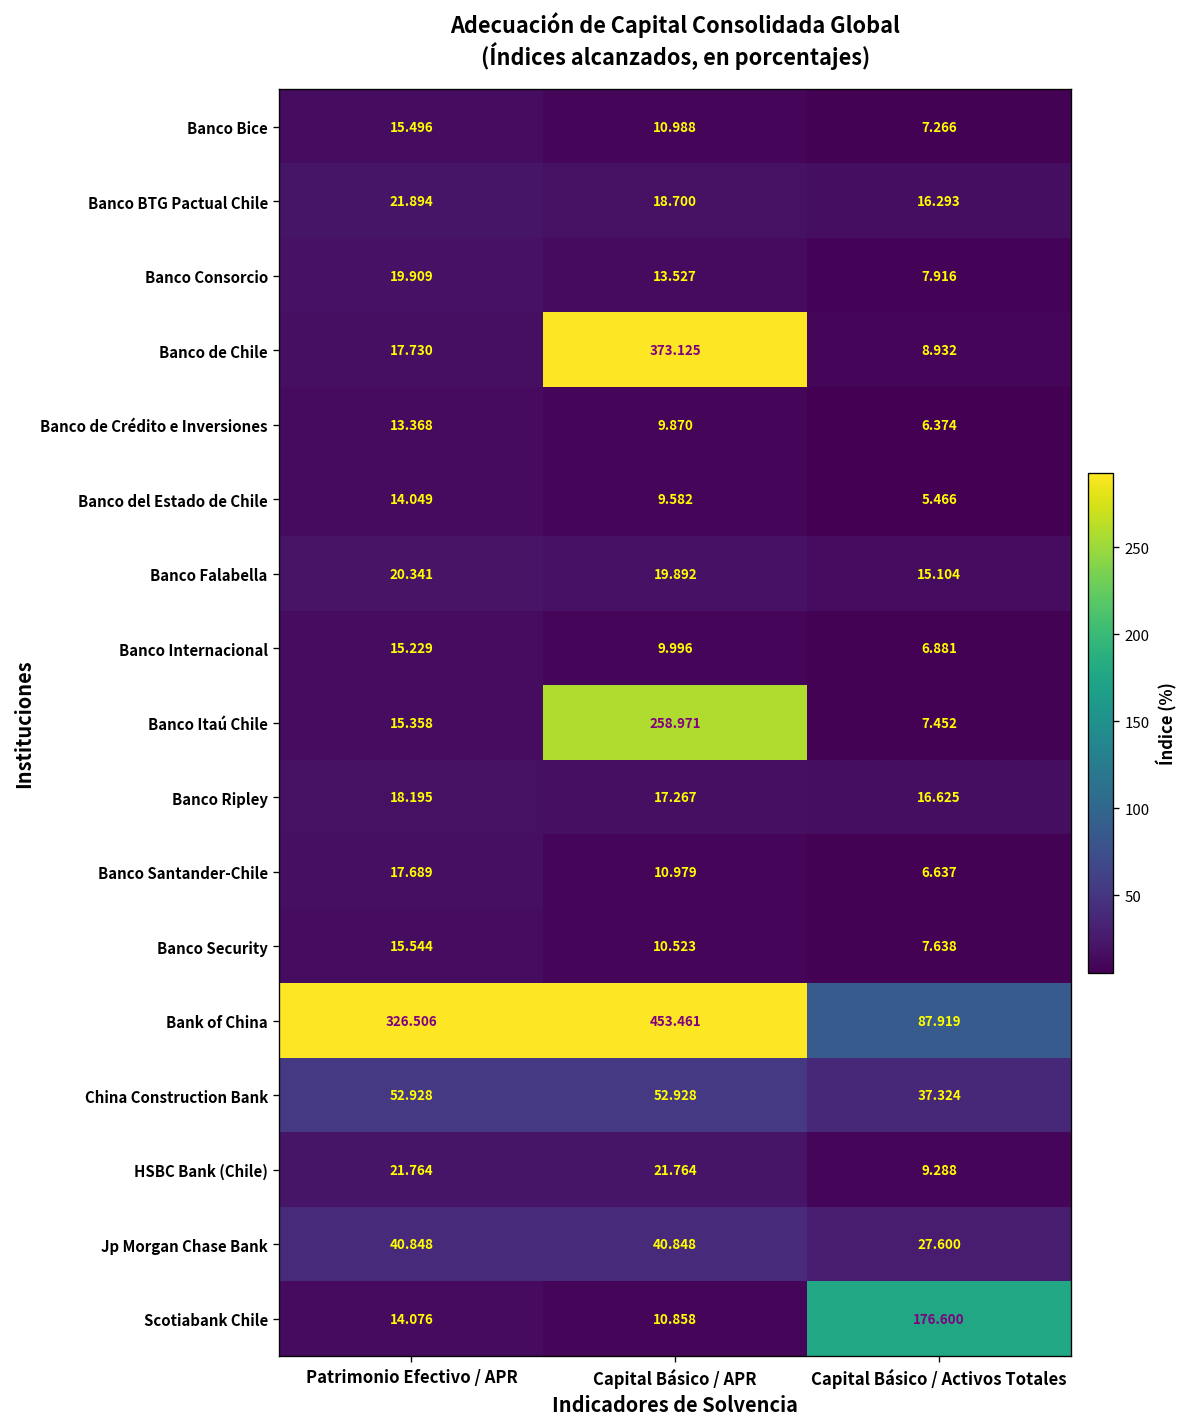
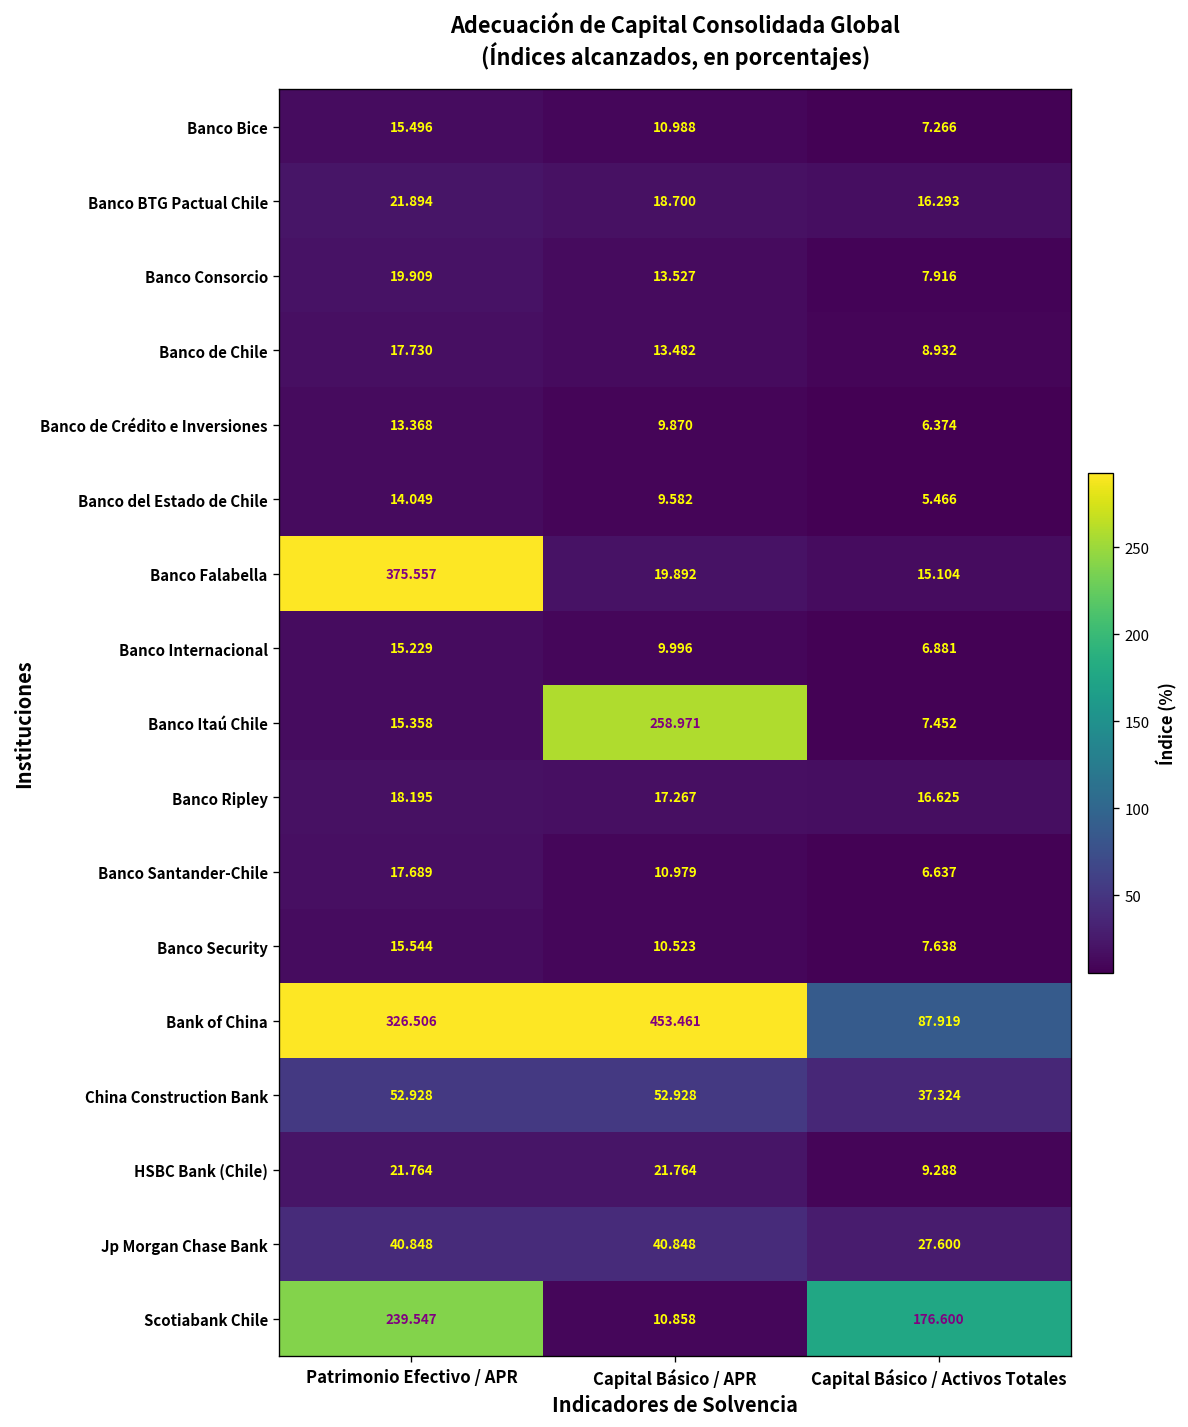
  {
    "Banco Bice": {
      "Patrimonio Efectivo / APR": 15.496,
      "Capital Básico / APR": 10.988,
      "Capital Básico / Activos Totales": 7.266
    },
    "Banco BTG Pactual Chile": {
      "Patrimonio Efectivo / APR": 21.894,
      "Capital Básico / APR": 18.700,
      "Capital Básico / Activos Totales": 16.293
    },
    "Banco Consorcio": {
      "Patrimonio Efectivo / APR": 19.909,
      "Capital Básico / APR": 13.527,
      "Capital Básico / Activos Totales": 7.916
    },
    "Banco de Chile": {
      "Patrimonio Efectivo / APR": 17.730,
-     "Capital Básico / APR": 373.125,
+     "Capital Básico / APR": 13.482,
      "Capital Básico / Activos Totales": 8.932
    },
    "Banco de Crédito e Inversiones": {
      "Patrimonio Efectivo / APR": 13.368,
      "Capital Básico / APR": 9.870,
      "Capital Básico / Activos Totales": 6.374
    },
    "Banco del Estado de Chile": {
      "Patrimonio Efectivo / APR": 14.049,
      "Capital Básico / APR": 9.582,
      "Capital Básico / Activos Totales": 5.466
    },
    "Banco Falabella": {
-     "Patrimonio Efectivo / APR": 20.341,
+     "Patrimonio Efectivo / APR": 375.557,
      "Capital Básico / APR": 19.892,
      "Capital Básico / Activos Totales": 15.104
    },
    "Banco Internacional": {
      "Patrimonio Efectivo / APR": 15.229,
      "Capital Básico / APR": 9.996,
      "Capital Básico / Activos Totales": 6.881
    },
    "Banco Itaú Chile": {
      "Patrimonio Efectivo / APR": 15.358,
      "Capital Básico / APR": 258.971,
      "Capital Básico / Activos Totales": 7.452
    },
    "Banco Ripley": {
      "Patrimonio Efectivo / APR": 18.195,
      "Capital Básico / APR": 17.267,
      "Capital Básico / Activos Totales": 16.625
    },
    "Banco Santander-Chile": {
      "Patrimonio Efectivo / APR": 17.689,
      "Capital Básico / APR": 10.979,
      "Capital Básico / Activos Totales": 6.637
    },
    "Banco Security": {
      "Patrimonio Efectivo / APR": 15.544,
      "Capital Básico / APR": 10.523,
      "Capital Básico / Activos Totales": 7.638
    },
    "Bank of China": {
      "Patrimonio Efectivo / APR": 326.506,
      "Capital Básico / APR": 453.461,
      "Capital Básico / Activos Totales": 87.919
    },
    "China Construction Bank": {
      "Patrimonio Efectivo / APR": 52.928,
      "Capital Básico / APR": 52.928,
      "Capital Básico / Activos Totales": 37.324
    },
    "HSBC Bank (Chile)": {
      "Patrimonio Efectivo / APR": 21.764,
      "Capital Básico / APR": 21.764,
      "Capital Básico / Activos Totales": 9.288
    },
    "Jp Morgan Chase Bank": {
      "Patrimonio Efectivo / APR": 40.848,
      "Capital Básico / APR": 40.848,
      "Capital Básico / Activos Totales": 27.600
    },
    "Scotiabank Chile": {
-     "Patrimonio Efectivo / APR": 14.076,
+     "Patrimonio Efectivo / APR": 239.547,
      "Capital Básico / APR": 10.858,
      "Capital Básico / Activos Totales": 176.600
    }
  }
